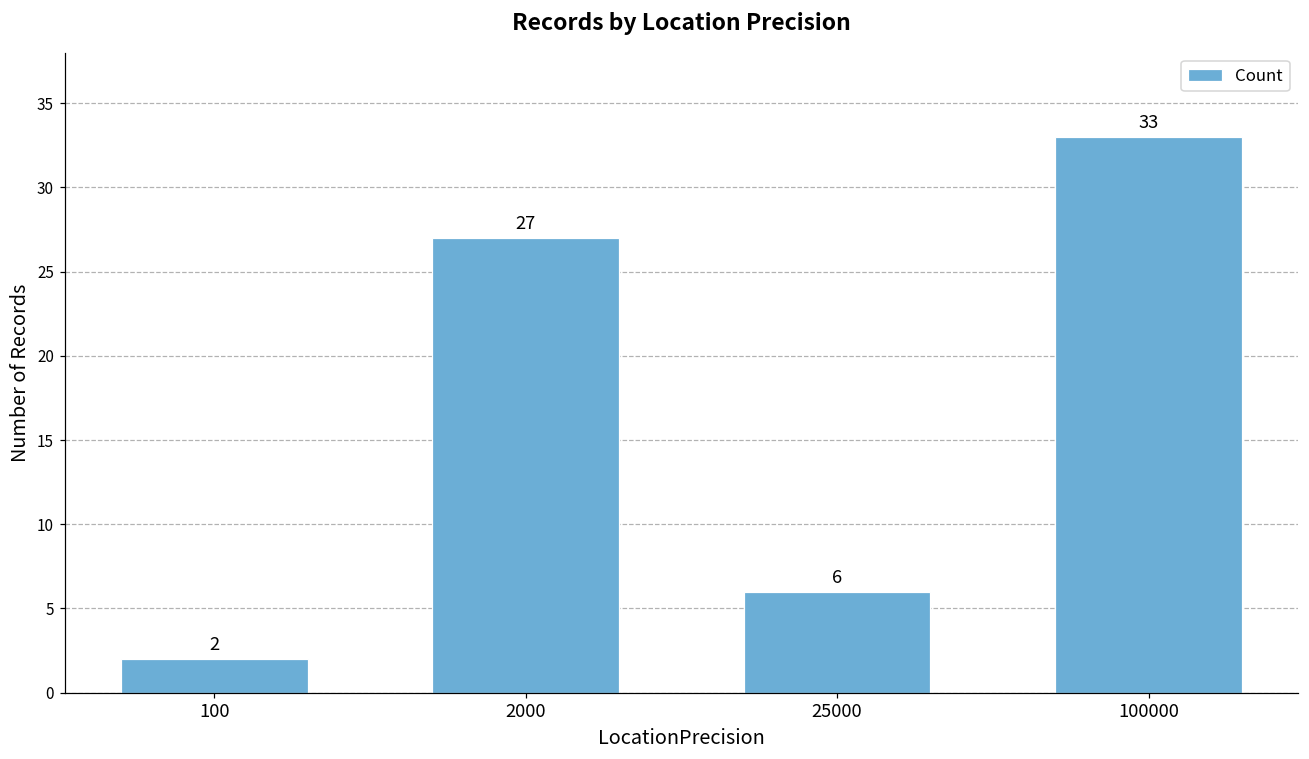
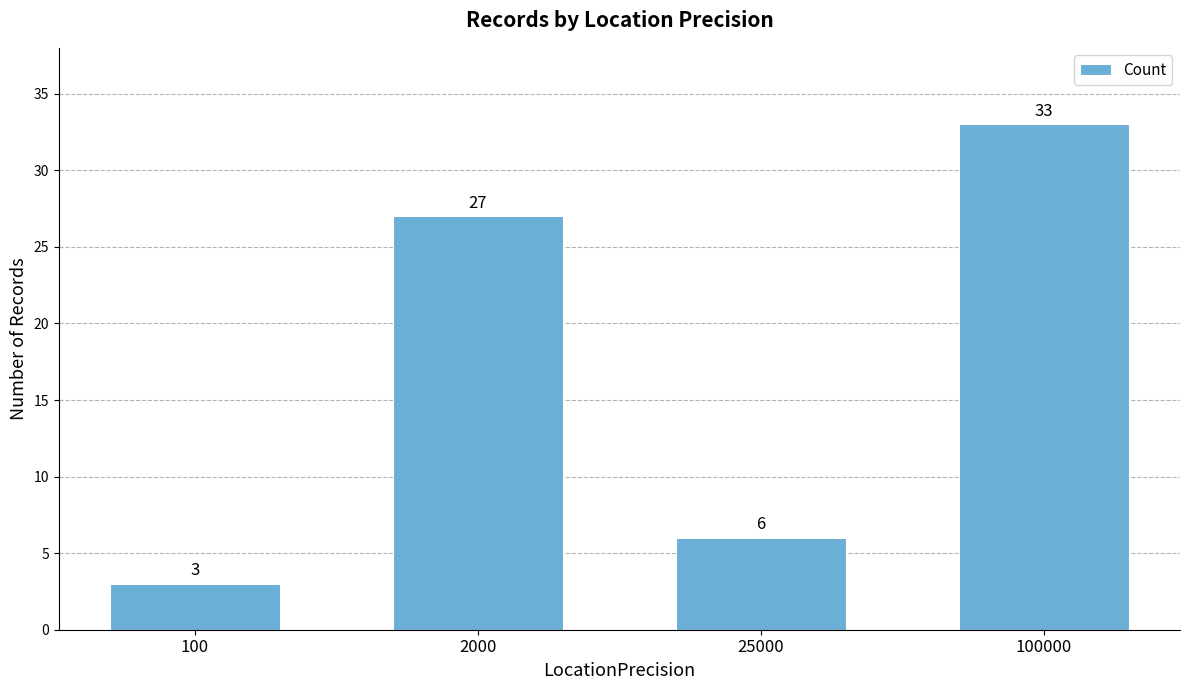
  {
-   "100": 2,
+   "100": 3,
    "2000": 27,
    "25000": 6,
    "100000": 33
  }
